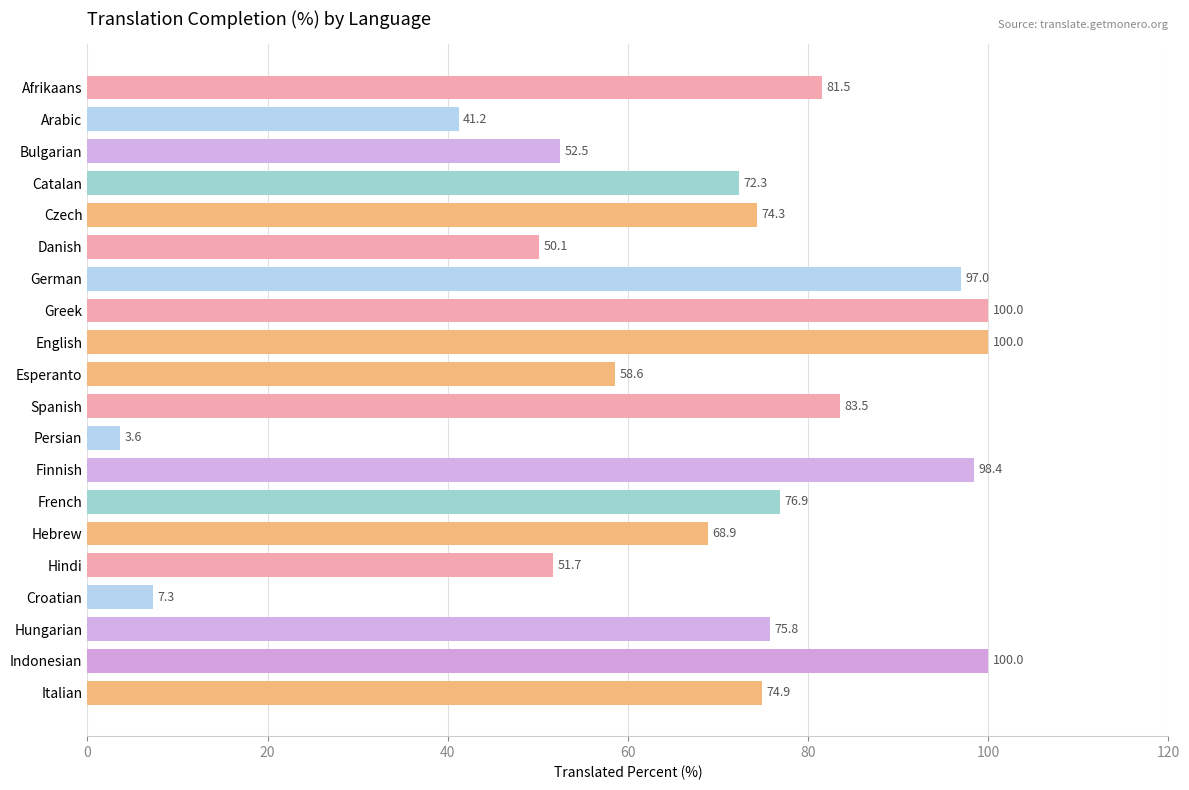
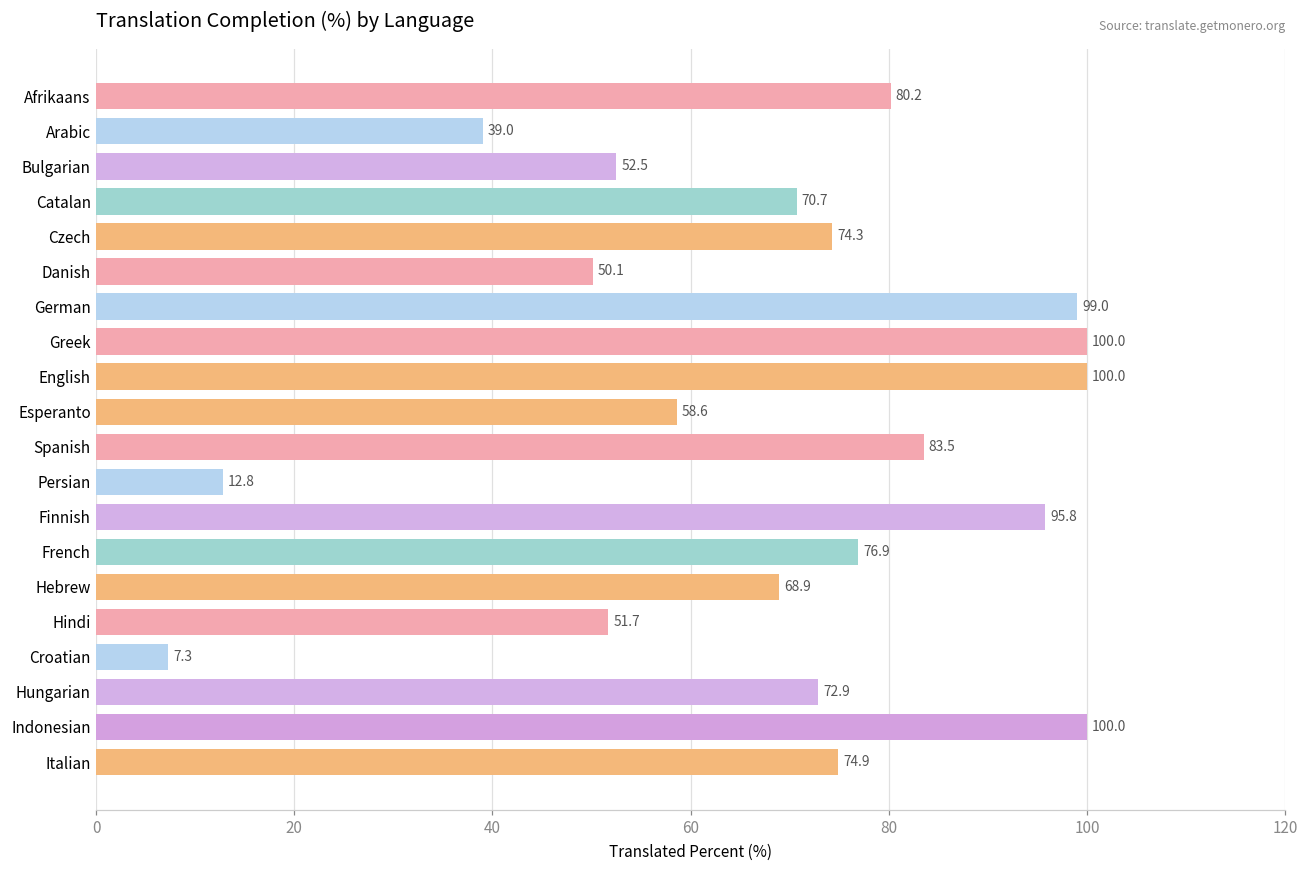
  {
-   "Afrikaans": 81.5,
-   "Arabic": 41.2,
+   "Afrikaans": 80.2,
+   "Arabic": 39.0,
    "Bulgarian": 52.5,
-   "Catalan": 72.3,
+   "Catalan": 70.7,
    "Czech": 74.3,
    "Danish": 50.1,
-   "German": 97.0,
+   "German": 99.0,
    "Greek": 100.0,
    "English": 100.0,
    "Esperanto": 58.6,
    "Spanish": 83.5,
-   "Persian": 3.6,
-   "Finnish": 98.4,
+   "Persian": 12.8,
+   "Finnish": 95.8,
    "French": 76.9,
    "Hebrew": 68.9,
    "Hindi": 51.7,
    "Croatian": 7.3,
-   "Hungarian": 75.8,
+   "Hungarian": 72.9,
    "Indonesian": 100.0,
    "Italian": 74.9
  }
